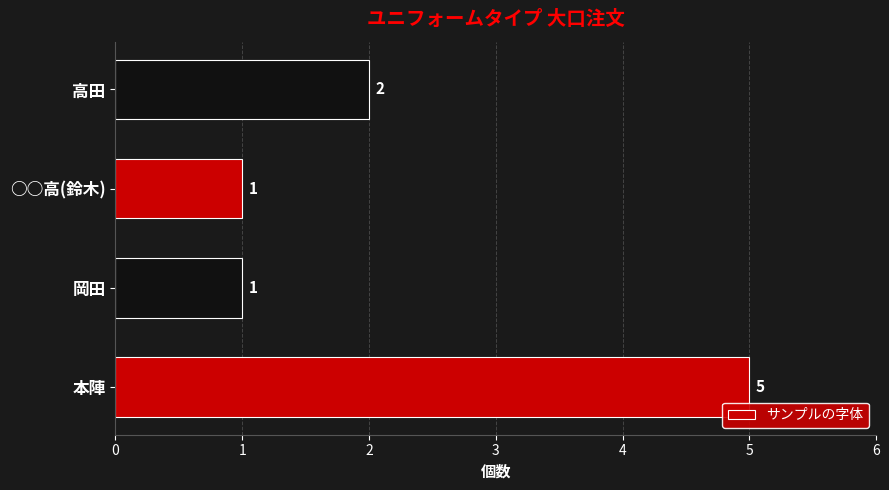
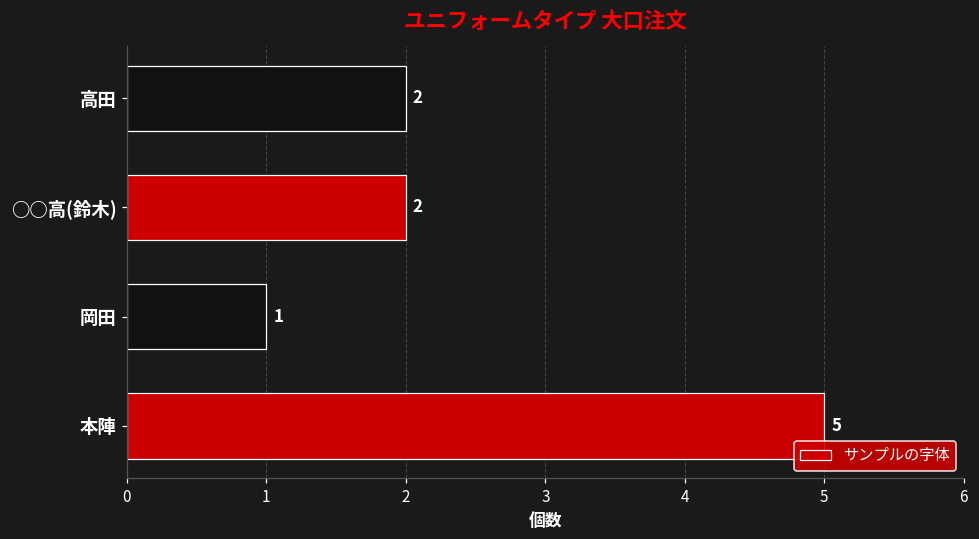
  {
    "高田": 2,
-   "○○高(鈴木)": 1,
+   "○○高(鈴木)": 2,
    "岡田": 1,
    "本陣": 5
  }
